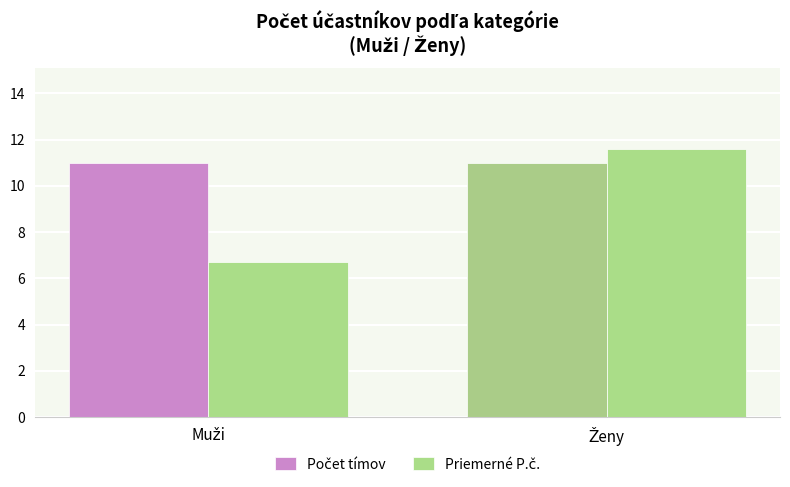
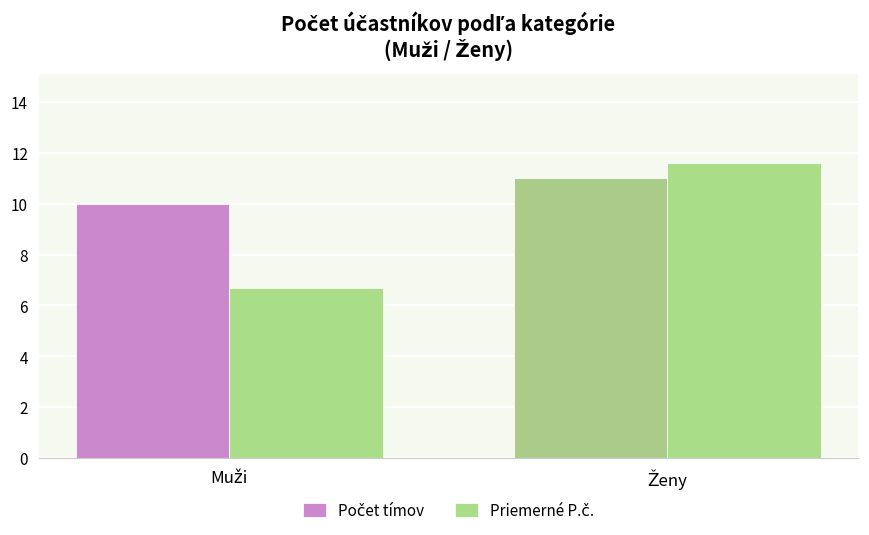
  {
    "Počet tímov": {
-     "Muži": 11,
+     "Muži": 10,
      "Ženy": 11
    },
    "Priemerné P.č.": {
      "Muži": 6.7,
      "Ženy": 11.6
    }
  }
